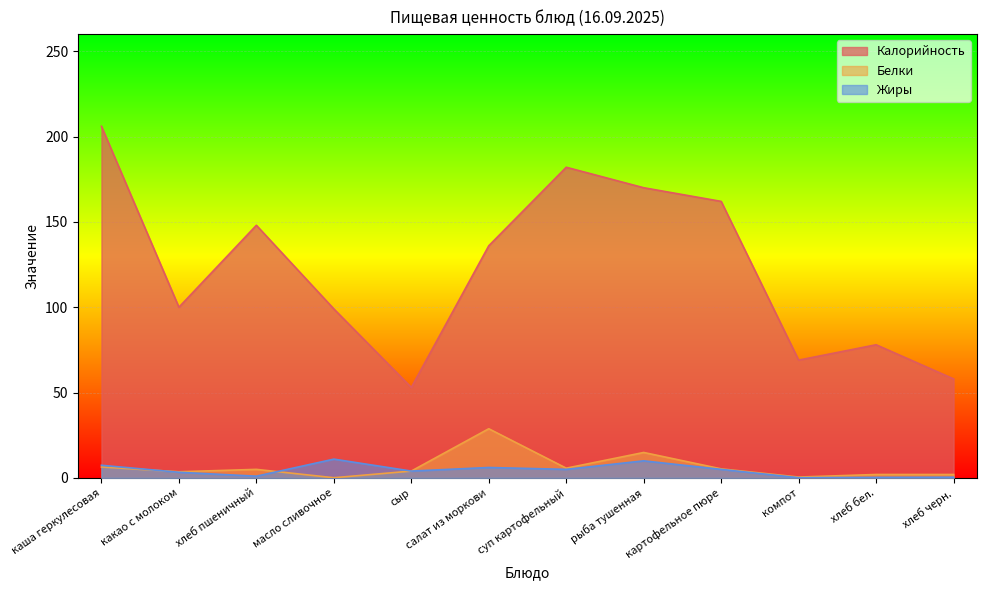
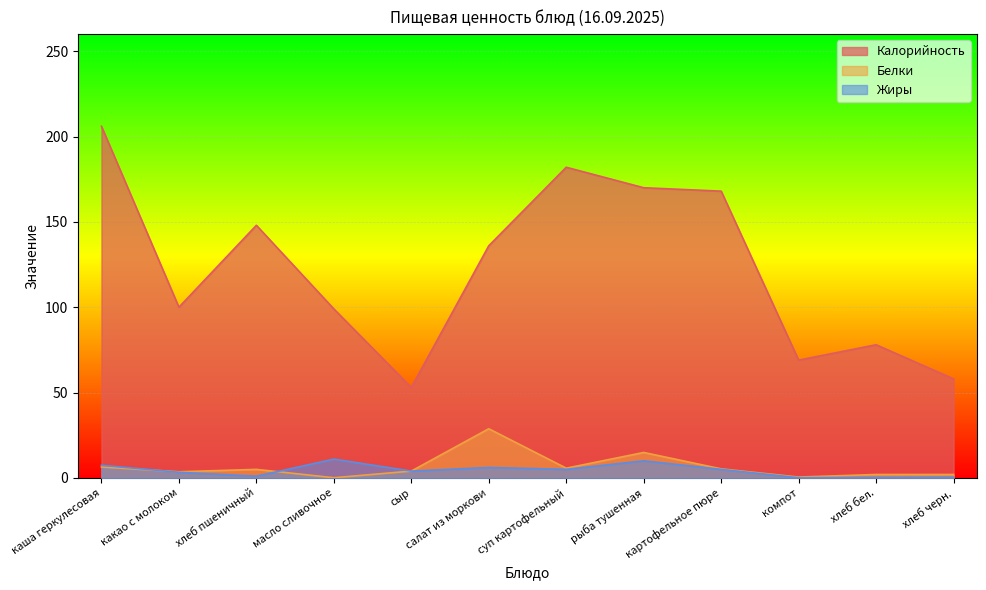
  {
    "Калорийность": {
      "каша геркулесовая": 206,
      "какао с молоком": 100,
      "хлеб пшеничный": 148,
      "масло сливочное": 99,
      "сыр": 53,
      "салат из моркови": 136,
      "суп картофельный": 182,
      "рыба тушенная": 170,
-     "картофельное пюре": 162,
+     "картофельное пюре": 168,
      "компот": 69,
      "хлеб бел.": 78,
      "хлеб черн.": 58
    },
    "Белки": {
      "хлеб пшеничный": 5,
      "масло сливочное": 0,
      "салат из моркови": 29,
      "рыба тушенная": 15,
      "хлеб бел.": 2,
      "хлеб черн.": 2
    },
    "Жиры": {
      "хлеб пшеничный": 1,
      "масло сливочное": 11,
      "салат из моркови": 6,
      "рыба тушенная": 10,
      "хлеб бел.": 0,
      "хлеб черн.": 0
    }
  }
